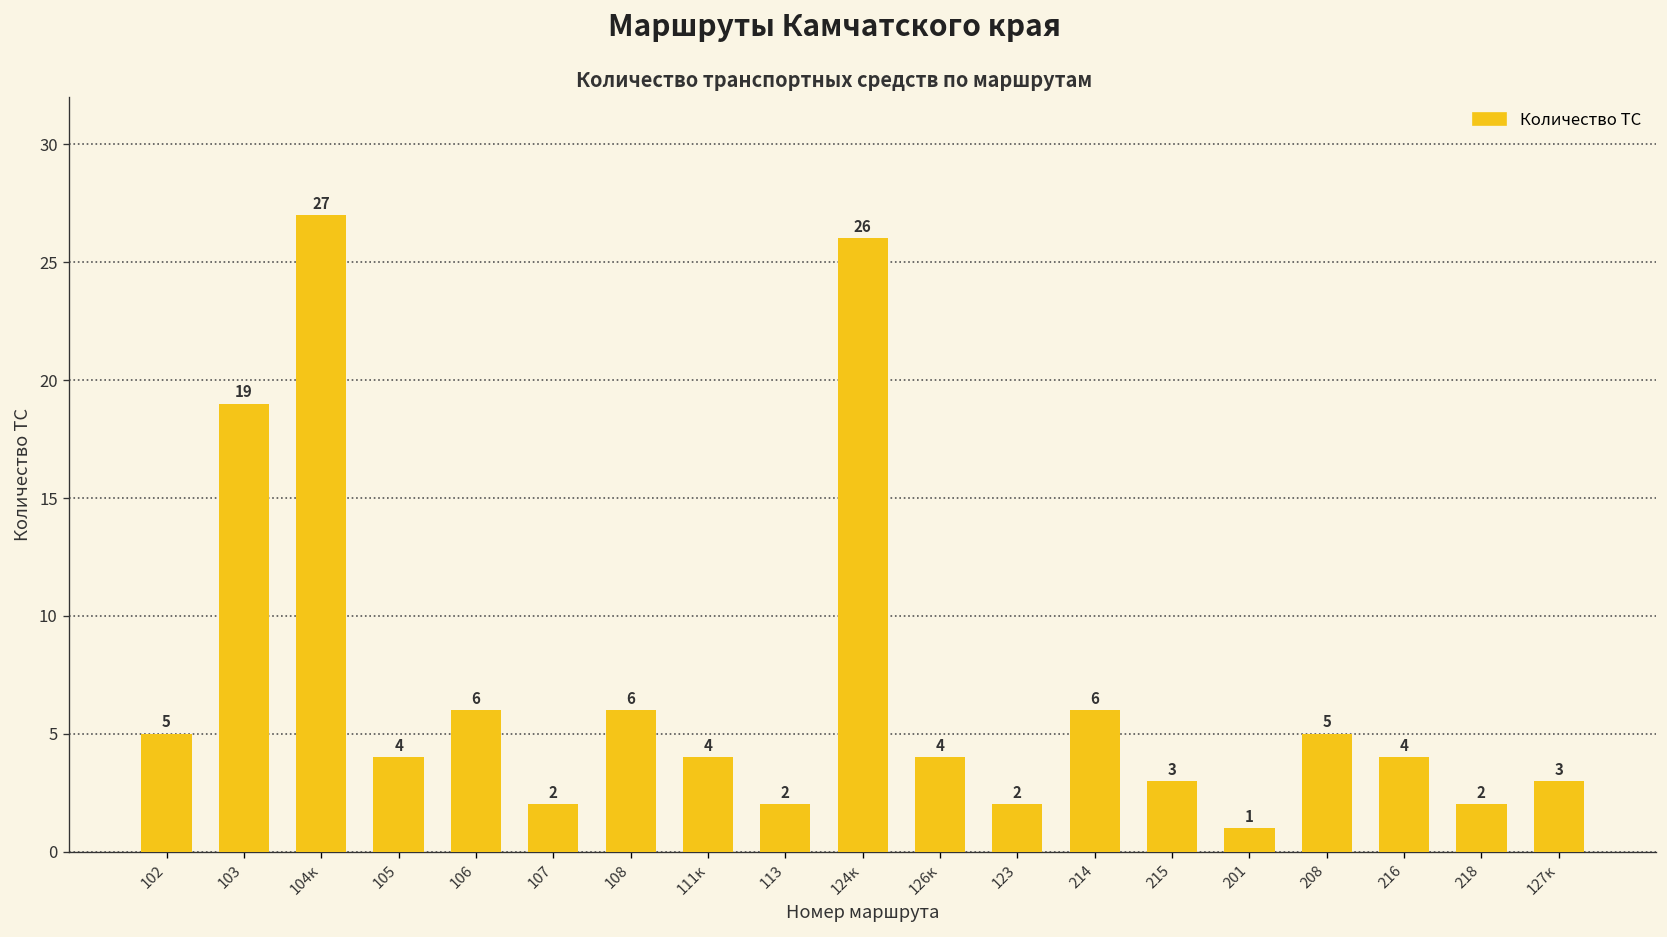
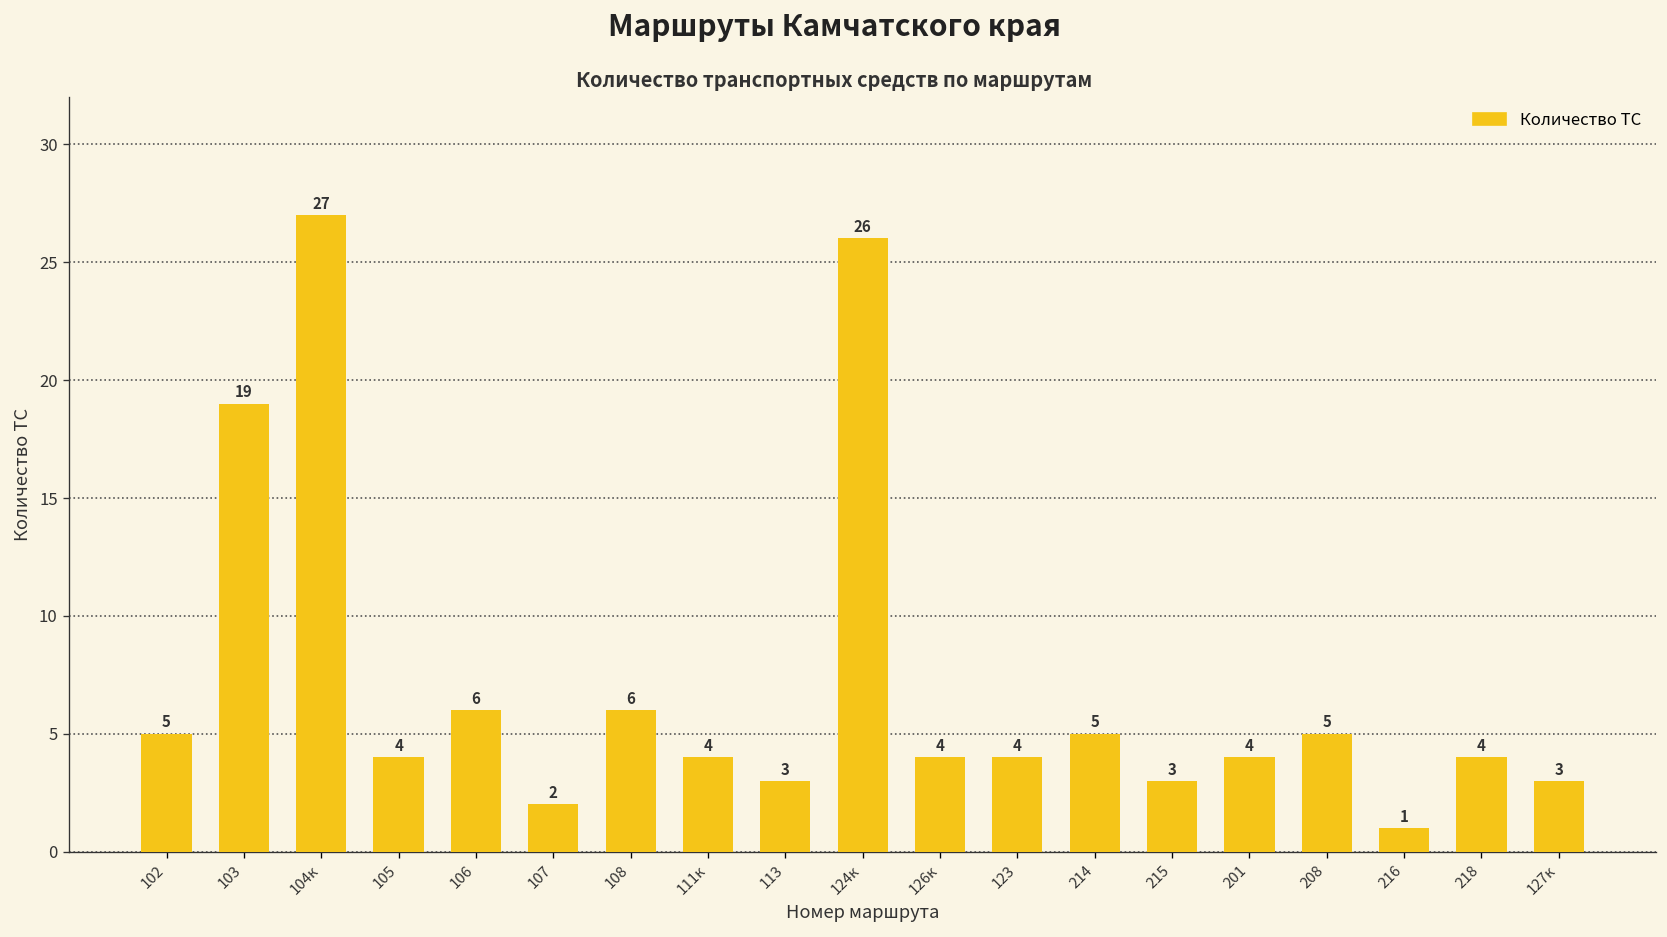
  {
    "102": 5,
    "103": 19,
    "104к": 27,
    "105": 4,
    "106": 6,
    "107": 2,
    "108": 6,
    "111к": 4,
-   "113": 2,
+   "113": 3,
    "124к": 26,
    "126к": 4,
-   "123": 2,
-   "214": 6,
+   "123": 4,
+   "214": 5,
    "215": 3,
-   "201": 1,
+   "201": 4,
    "208": 5,
-   "216": 4,
-   "218": 2,
+   "216": 1,
+   "218": 4,
    "127к": 3
  }
